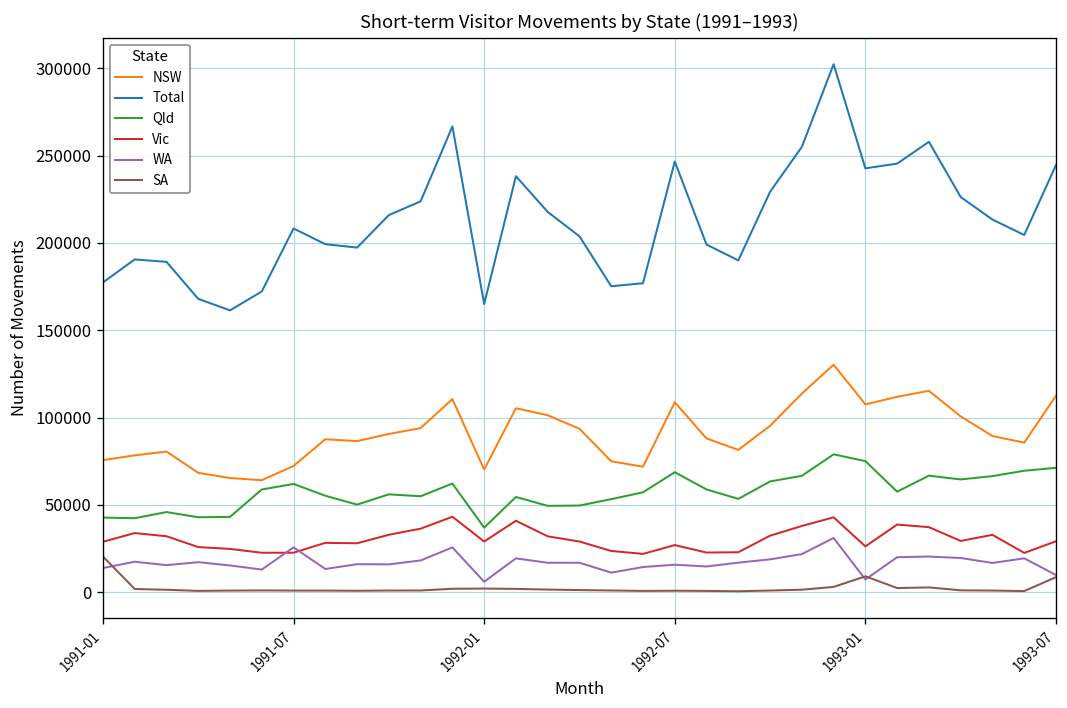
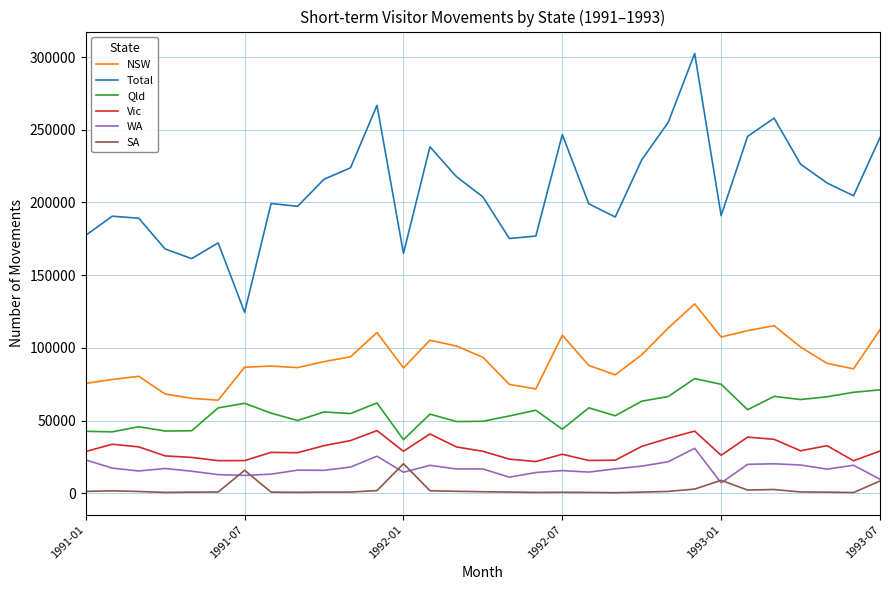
  {
    "NSW": {
      "1991-01": 76000,
-     "1991-07": 72000,
-     "1992-01": 70000,
+     "1991-07": 87000,
+     "1992-01": 86000,
      "1992-07": 109000,
      "1993-01": 108000,
      "1993-07": 113000
    },
    "Total": {
      "1991-01": 177000,
-     "1991-07": 208000,
+     "1991-07": 125000,
      "1992-01": 165000,
      "1992-07": 247000,
-     "1993-01": 243000,
+     "1993-01": 191000,
      "1993-07": 245000
    },
    "Qld": {
      "1991-01": 43000,
      "1991-07": 62000,
      "1992-01": 37000,
-     "1992-07": 69000,
+     "1992-07": 44000,
      "1993-01": 75000,
      "1993-07": 71000
    },
    "Vic": {
      "1991-01": 29000,
      "1991-07": 23000,
      "1992-01": 29000,
      "1992-07": 27000,
      "1993-01": 26000,
      "1993-07": 29000
    },
    "WA": {
-     "1991-01": 14000,
-     "1991-07": 26000,
-     "1992-01": 6000,
+     "1991-01": 23000,
+     "1991-07": 12000,
+     "1992-01": 15000,
      "1992-07": 16000,
      "1993-01": 7000
    },
    "SA": {
-     "1991-01": 20000,
-     "1991-07": 1000,
-     "1992-01": 2000,
+     "1991-01": 1000,
+     "1991-07": 16000,
+     "1992-01": 20000,
      "1992-07": 1000,
      "1993-01": 9000
    }
  }
